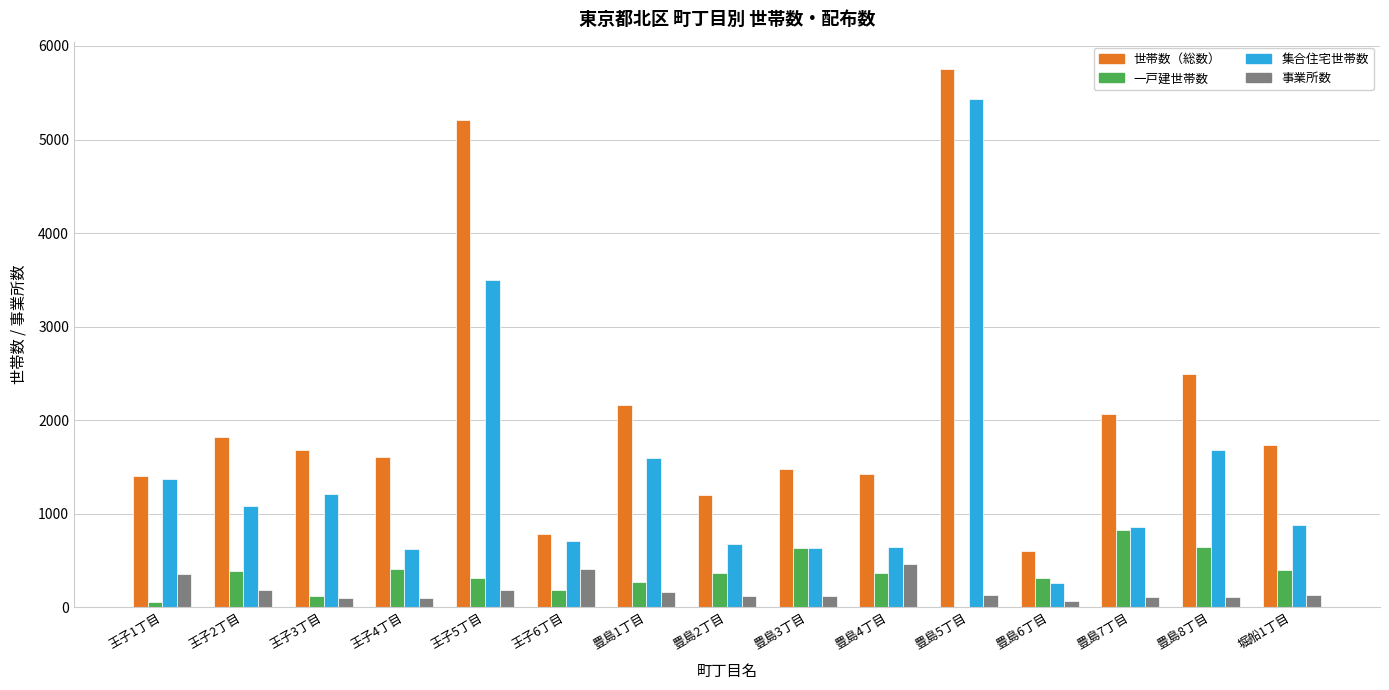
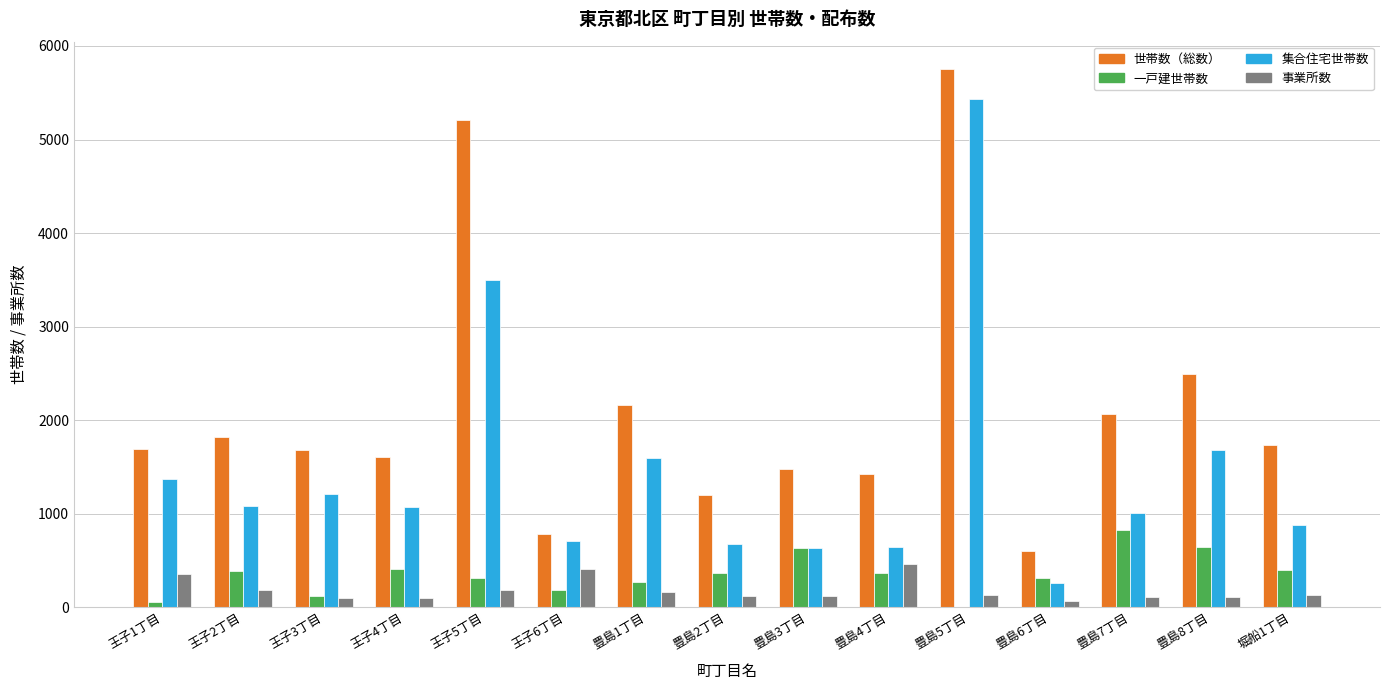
  {
    "世帯数（総数）": {
-     "王子1丁目": 1400,
+     "王子1丁目": 1700,
      "王子2丁目": 1800,
      "王子3丁目": 1700,
      "王子4丁目": 1600,
      "王子5丁目": 5200,
      "王子6丁目": 800,
      "豊島1丁目": 2200,
      "豊島2丁目": 1200,
      "豊島3丁目": 1500,
      "豊島4丁目": 1400,
      "豊島5丁目": 5800,
      "豊島6丁目": 600,
      "豊島7丁目": 2100,
      "豊島8丁目": 2500,
      "堀船1丁目": 1700
    },
    "一戸建世帯数": {
      "王子1丁目": 100,
      "王子2丁目": 400,
      "王子3丁目": 100,
      "王子4丁目": 400,
      "王子5丁目": 300,
      "王子6丁目": 200,
      "豊島1丁目": 300,
      "豊島2丁目": 400,
      "豊島3丁目": 600,
      "豊島4丁目": 400,
      "豊島6丁目": 300,
      "豊島7丁目": 800,
      "豊島8丁目": 600,
      "堀船1丁目": 400
    },
    "集合住宅世帯数": {
      "王子1丁目": 1400,
      "王子2丁目": 1100,
      "王子3丁目": 1200,
-     "王子4丁目": 600,
+     "王子4丁目": 1100,
      "王子5丁目": 3500,
      "王子6丁目": 700,
      "豊島1丁目": 1600,
      "豊島2丁目": 700,
      "豊島3丁目": 600,
      "豊島4丁目": 600,
      "豊島5丁目": 5400,
      "豊島6丁目": 300,
-     "豊島7丁目": 900,
+     "豊島7丁目": 1000,
      "豊島8丁目": 1700,
      "堀船1丁目": 900
    },
    "事業所数": {
      "王子1丁目": 400,
      "王子2丁目": 200,
      "王子3丁目": 100,
      "王子4丁目": 100,
      "王子5丁目": 200,
      "王子6丁目": 400,
      "豊島1丁目": 200,
      "豊島2丁目": 100,
      "豊島3丁目": 100,
      "豊島4丁目": 500,
      "豊島5丁目": 100,
      "豊島6丁目": 100,
      "豊島7丁目": 100,
      "豊島8丁目": 100,
      "堀船1丁目": 100
    }
  }
